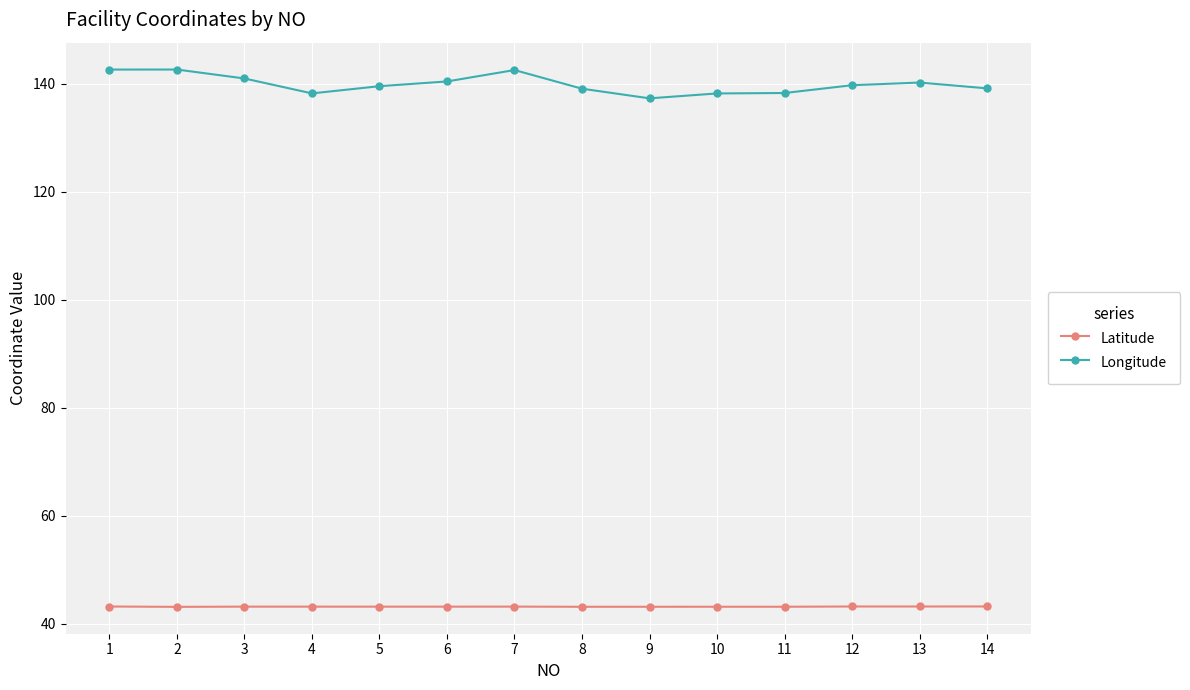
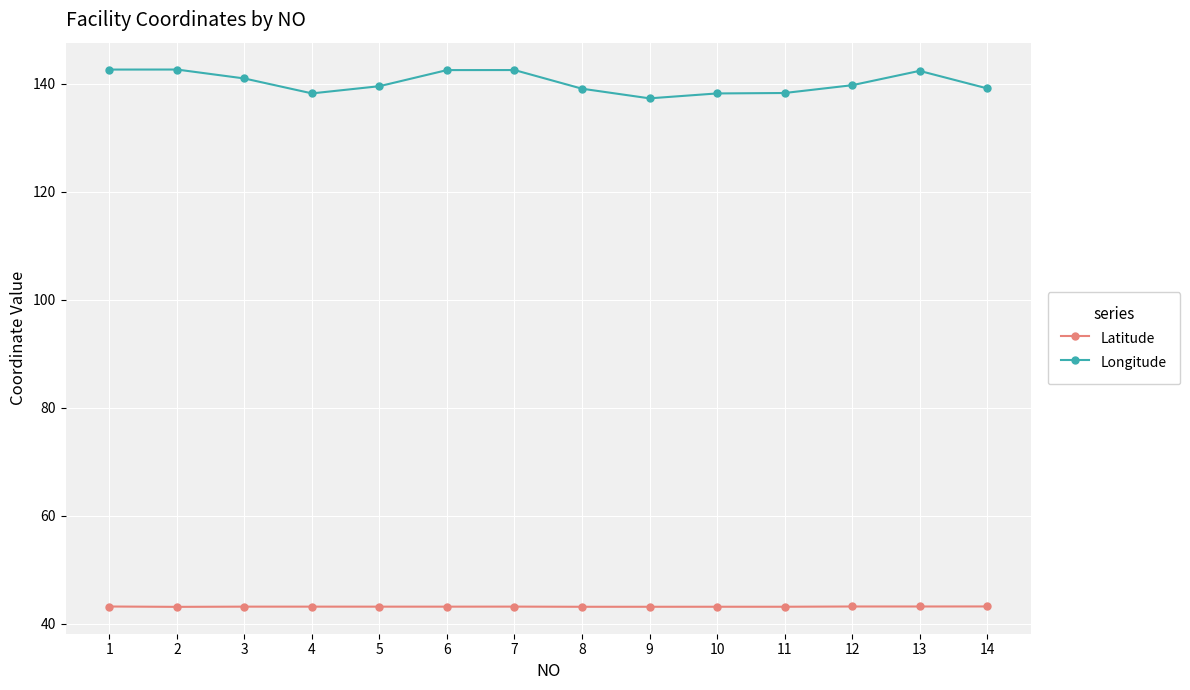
  {
    "Latitude": {
      "1": 43,
      "2": 43,
      "3": 43,
      "4": 43,
      "5": 43,
      "6": 43,
      "7": 43,
      "8": 43,
      "9": 43,
      "10": 43,
      "11": 43,
      "12": 43,
      "13": 43,
      "14": 43
    },
    "Longitude": {
      "1": 143,
      "2": 143,
      "3": 141,
      "4": 138,
      "5": 140,
-     "6": 140,
+     "6": 143,
      "7": 143,
      "8": 139,
      "9": 137,
      "10": 138,
      "11": 138,
      "12": 140,
-     "13": 140,
+     "13": 142,
      "14": 139
    }
  }
